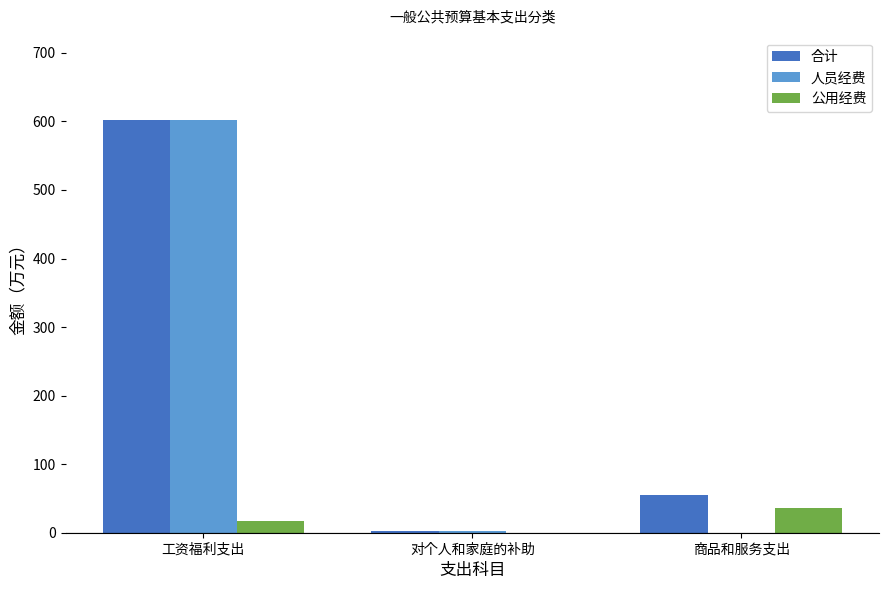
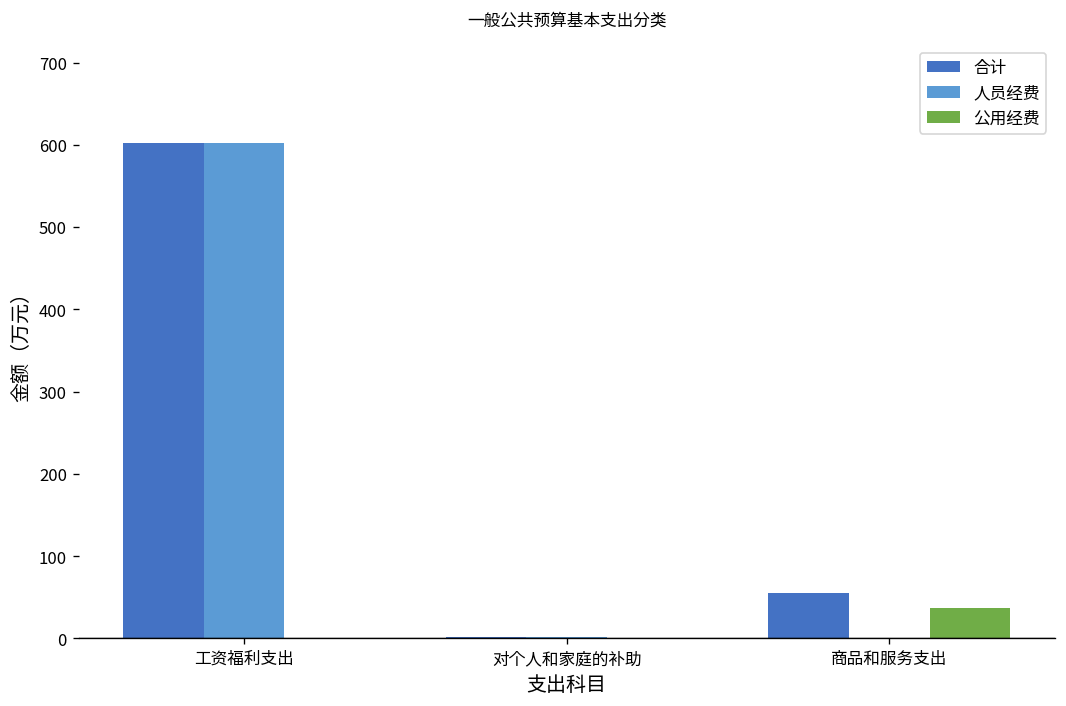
  {
    "公用经费": {
-     "工资福利支出": 20,
+     "工资福利支出": 0,
      "对个人和家庭的补助": 0,
      "商品和服务支出": 40
    }
  }
